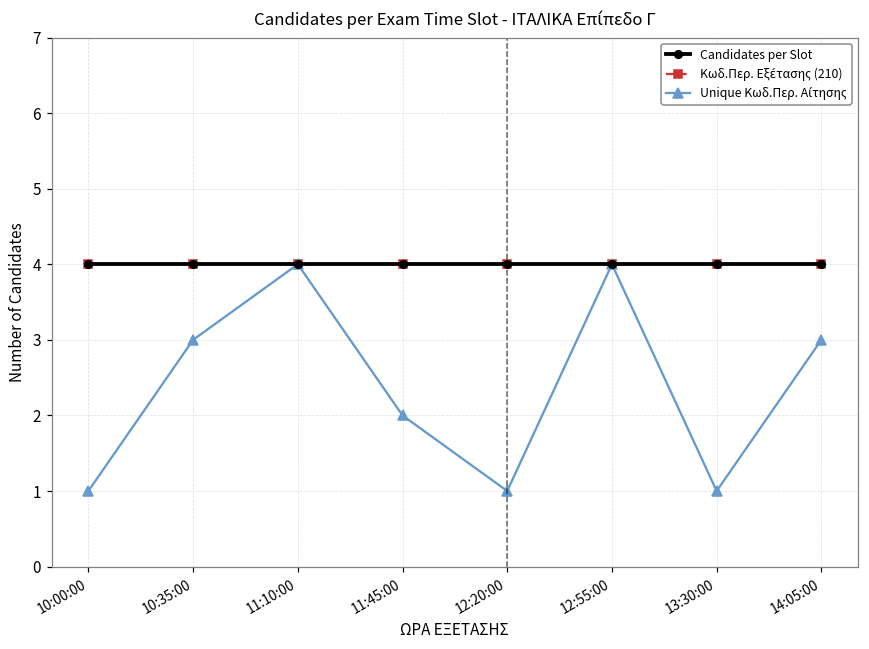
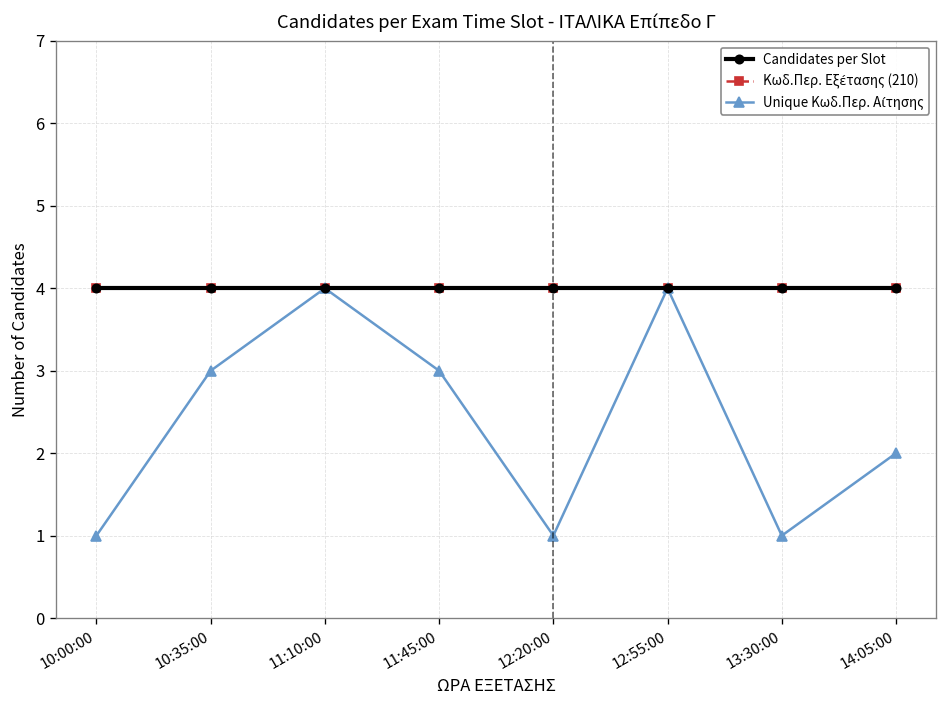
  {
    "Κωδ.Περ. Εξέτασης (210)": {
      "10:00:00": 4,
      "10:35:00": 4,
      "11:45:00": 4,
      "12:20:00": 4,
      "13:30:00": 4,
      "14:05:00": 4
    },
    "Unique Κωδ.Περ. Αίτησης": {
      "10:00:00": 1,
      "10:35:00": 3,
-     "11:45:00": 2,
+     "11:45:00": 3,
      "12:20:00": 1,
      "13:30:00": 1,
-     "14:05:00": 3
+     "14:05:00": 2
    }
  }
